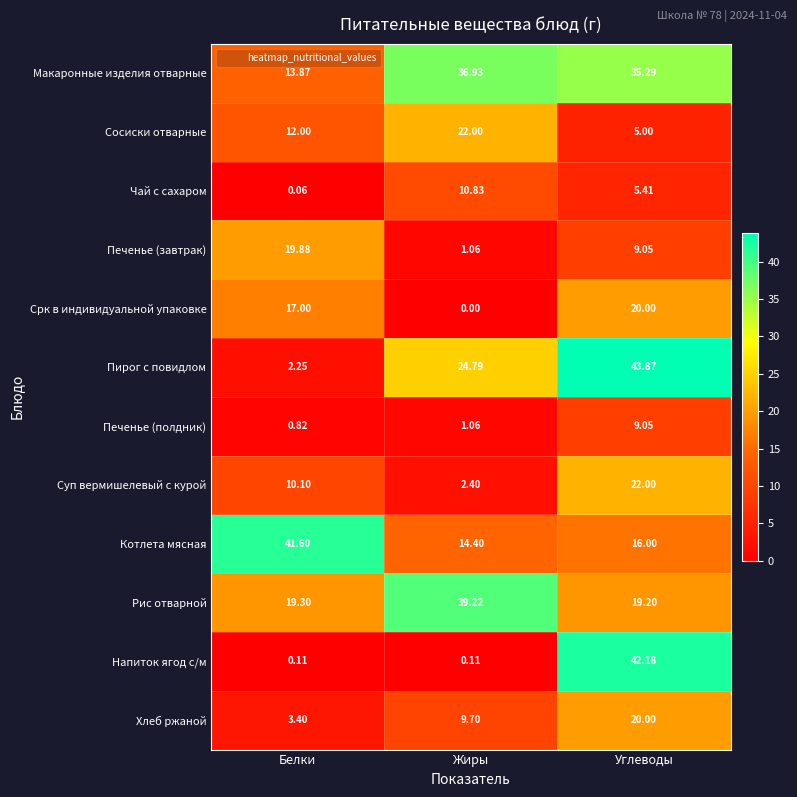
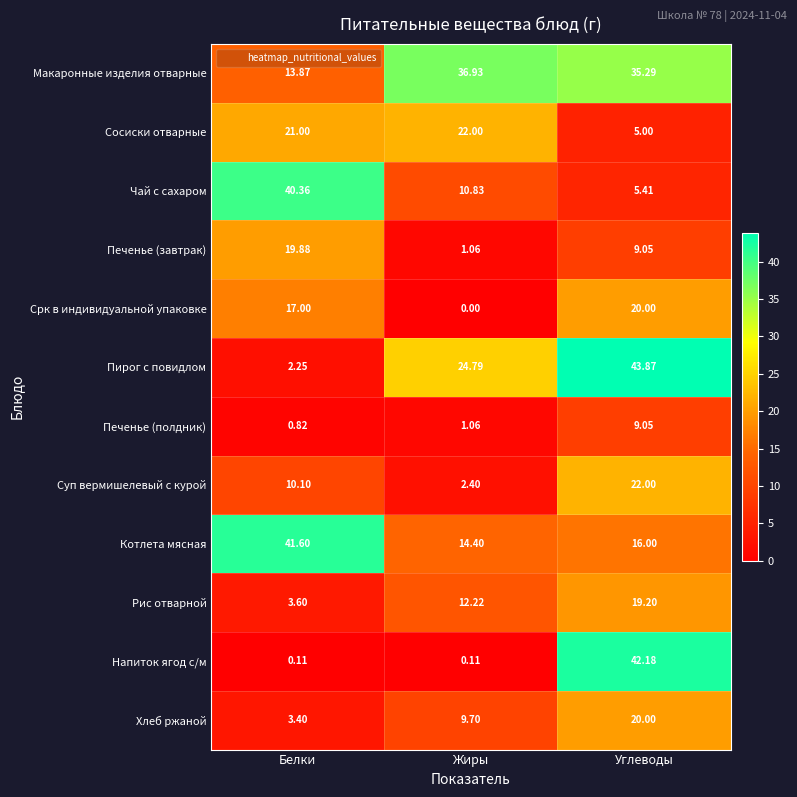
  {
    "Макаронные изделия отварные": {
      "Белки": 13.87,
      "Жиры": 36.93,
      "Углеводы": 35.29
    },
    "Сосиски отварные": {
-     "Белки": 12.00,
+     "Белки": 21.00,
      "Жиры": 22.00,
      "Углеводы": 5.00
    },
    "Чай с сахаром": {
-     "Белки": 0.06,
+     "Белки": 40.36,
      "Жиры": 10.83,
      "Углеводы": 5.41
    },
    "Печенье (завтрак)": {
      "Белки": 19.88,
      "Жиры": 1.06,
      "Углеводы": 9.05
    },
    "Срк в индивидуальной упаковке": {
      "Белки": 17.00,
      "Жиры": 0.00,
      "Углеводы": 20.00
    },
    "Пирог с повидлом": {
      "Белки": 2.25,
      "Жиры": 24.79,
      "Углеводы": 43.87
    },
    "Печенье (полдник)": {
      "Белки": 0.82,
      "Жиры": 1.06,
      "Углеводы": 9.05
    },
    "Суп вермишелевый с курой": {
      "Белки": 10.10,
      "Жиры": 2.40,
      "Углеводы": 22.00
    },
    "Котлета мясная": {
      "Белки": 41.60,
      "Жиры": 14.40,
      "Углеводы": 16.00
    },
    "Рис отварной": {
-     "Белки": 19.30,
-     "Жиры": 39.22,
+     "Белки": 3.60,
+     "Жиры": 12.22,
      "Углеводы": 19.20
    },
    "Напиток ягод с/м": {
      "Белки": 0.11,
      "Жиры": 0.11,
      "Углеводы": 42.18
    },
    "Хлеб ржаной": {
      "Белки": 3.40,
      "Жиры": 9.70,
      "Углеводы": 20.00
    }
  }
